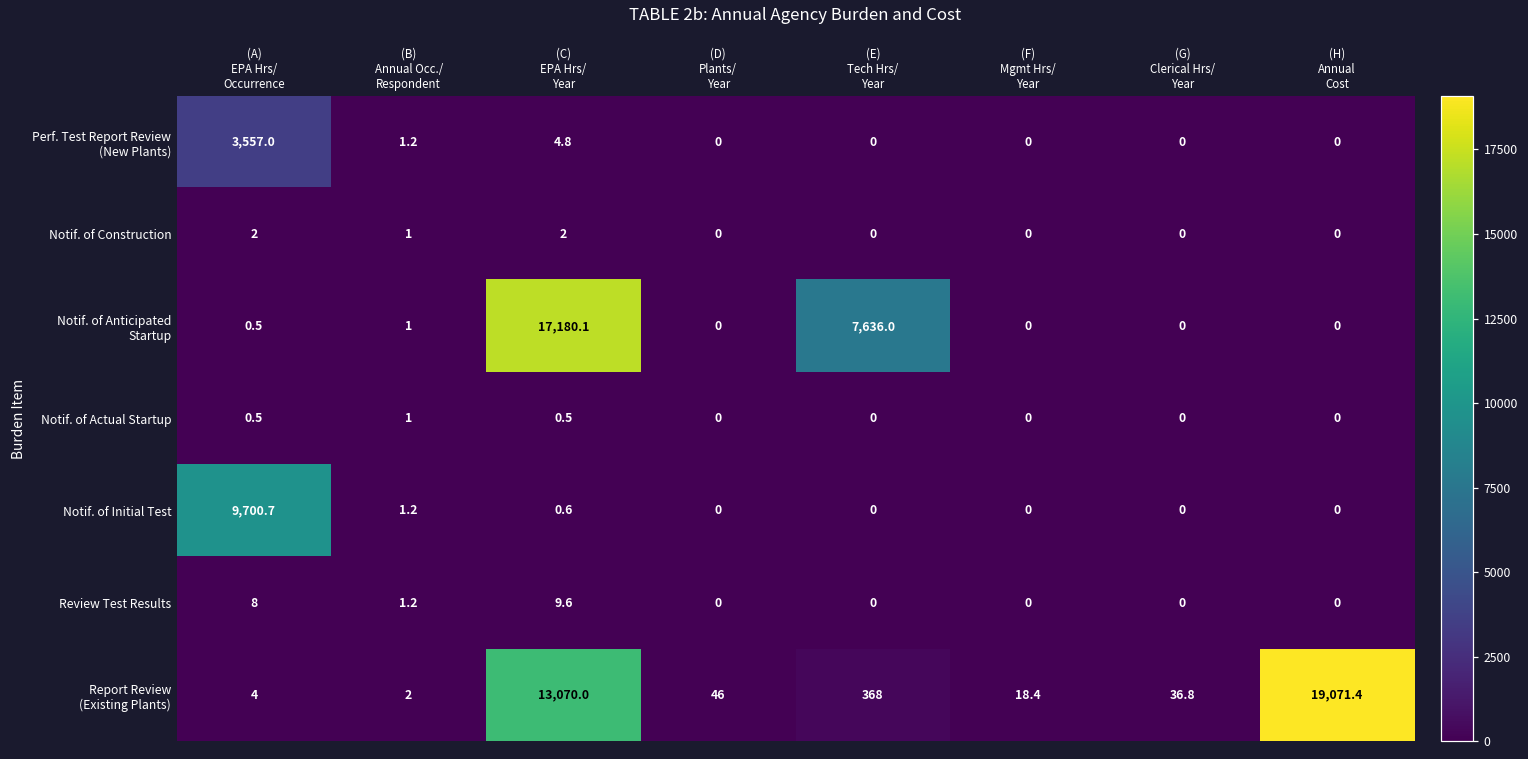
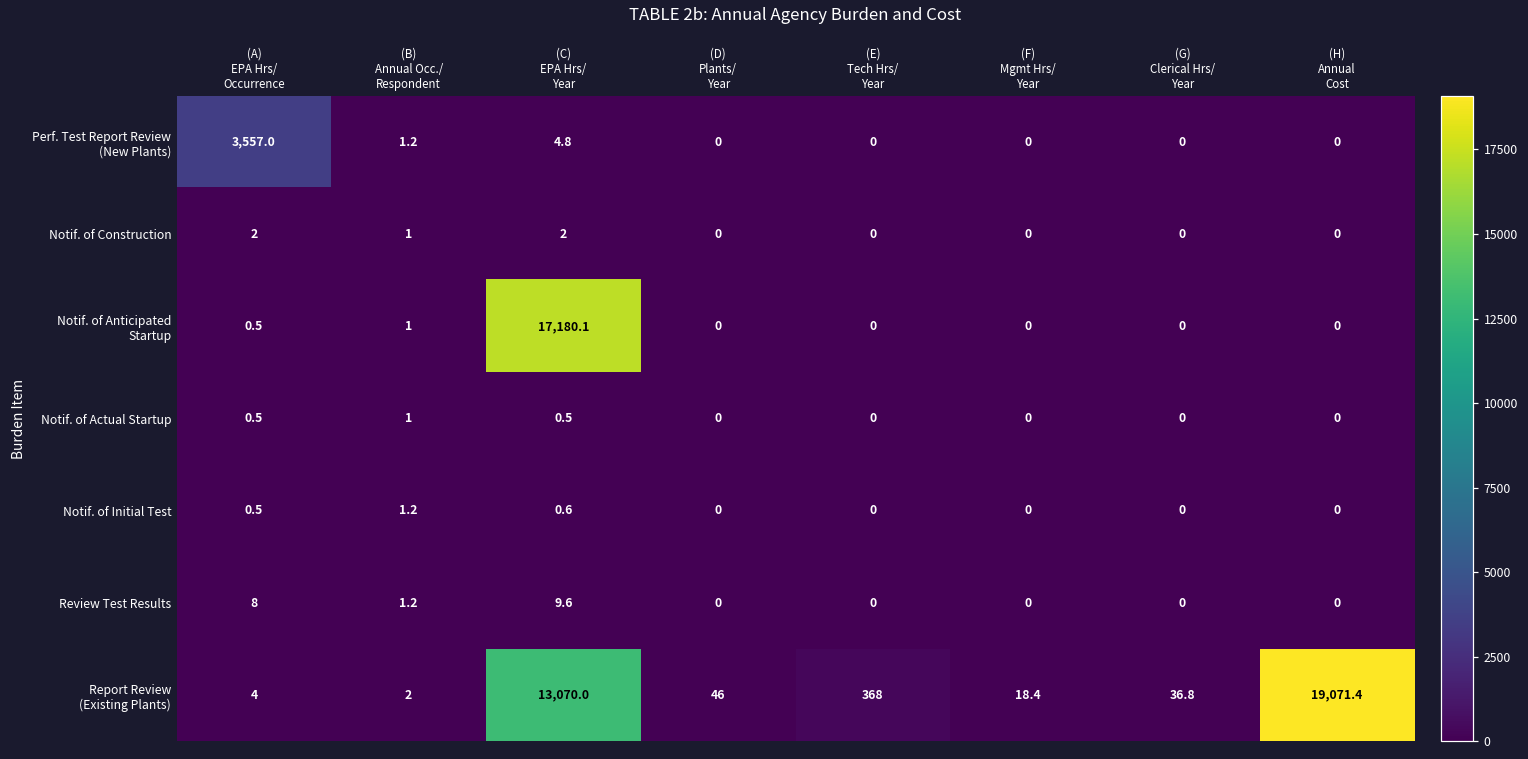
  {
    "Perf. Test Report Review (New Plants)": {
      "(A) EPA Hrs/ Occurrence": "3,557.0",
      "(B) Annual Occ./ Respondent": "1.2",
      "(C) EPA Hrs/ Year": "4.8",
      "(D) Plants/ Year": "0",
      "(E) Tech Hrs/ Year": "0",
      "(F) Mgmt Hrs/ Year": "0",
      "(G) Clerical Hrs/ Year": "0",
      "(H) Annual Cost": "0"
    },
    "Notif. of Construction": {
      "(A) EPA Hrs/ Occurrence": "2",
      "(B) Annual Occ./ Respondent": "1",
      "(C) EPA Hrs/ Year": "2",
      "(D) Plants/ Year": "0",
      "(E) Tech Hrs/ Year": "0",
      "(F) Mgmt Hrs/ Year": "0",
      "(G) Clerical Hrs/ Year": "0",
      "(H) Annual Cost": "0"
    },
    "Notif. of Anticipated Startup": {
      "(A) EPA Hrs/ Occurrence": "0.5",
      "(B) Annual Occ./ Respondent": "1",
      "(C) EPA Hrs/ Year": "17,180.1",
      "(D) Plants/ Year": "0",
-     "(E) Tech Hrs/ Year": "7,636.0",
+     "(E) Tech Hrs/ Year": "0",
      "(F) Mgmt Hrs/ Year": "0",
      "(G) Clerical Hrs/ Year": "0",
      "(H) Annual Cost": "0"
    },
    "Notif. of Actual Startup": {
      "(A) EPA Hrs/ Occurrence": "0.5",
      "(B) Annual Occ./ Respondent": "1",
      "(C) EPA Hrs/ Year": "0.5",
      "(D) Plants/ Year": "0",
      "(E) Tech Hrs/ Year": "0",
      "(F) Mgmt Hrs/ Year": "0",
      "(G) Clerical Hrs/ Year": "0",
      "(H) Annual Cost": "0"
    },
    "Notif. of Initial Test": {
-     "(A) EPA Hrs/ Occurrence": "9,700.7",
+     "(A) EPA Hrs/ Occurrence": "0.5",
      "(B) Annual Occ./ Respondent": "1.2",
      "(C) EPA Hrs/ Year": "0.6",
      "(D) Plants/ Year": "0",
      "(E) Tech Hrs/ Year": "0",
      "(F) Mgmt Hrs/ Year": "0",
      "(G) Clerical Hrs/ Year": "0",
      "(H) Annual Cost": "0"
    },
    "Review Test Results": {
      "(A) EPA Hrs/ Occurrence": "8",
      "(B) Annual Occ./ Respondent": "1.2",
      "(C) EPA Hrs/ Year": "9.6",
      "(D) Plants/ Year": "0",
      "(E) Tech Hrs/ Year": "0",
      "(F) Mgmt Hrs/ Year": "0",
      "(G) Clerical Hrs/ Year": "0",
      "(H) Annual Cost": "0"
    },
    "Report Review (Existing Plants)": {
      "(A) EPA Hrs/ Occurrence": "4",
      "(B) Annual Occ./ Respondent": "2",
      "(C) EPA Hrs/ Year": "13,070.0",
      "(D) Plants/ Year": "46",
      "(E) Tech Hrs/ Year": "368",
      "(F) Mgmt Hrs/ Year": "18.4",
      "(G) Clerical Hrs/ Year": "36.8",
      "(H) Annual Cost": "19,071.4"
    }
  }
